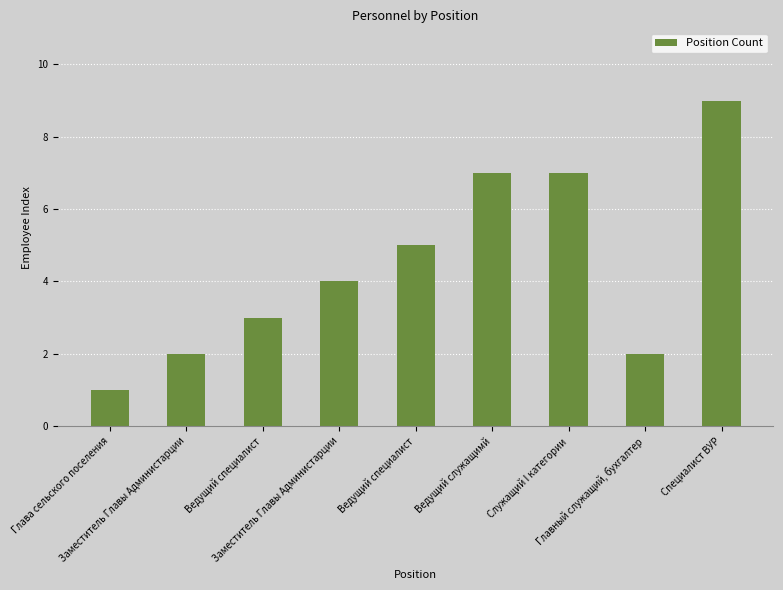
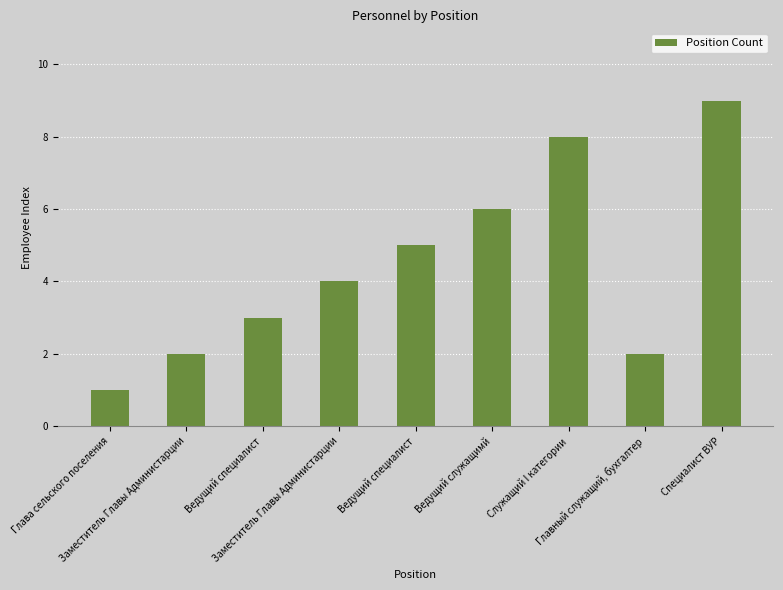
  {
    "Глава сельского поселения": 1,
-   "Ведущий служащимй": 7,
-   "Служащий I категории": 7,
+   "Ведущий служащимй": 6,
+   "Служащий I категории": 8,
    "Главный служащий, бухгалтер": 2,
    "Специалист ВУР": 9
  }
